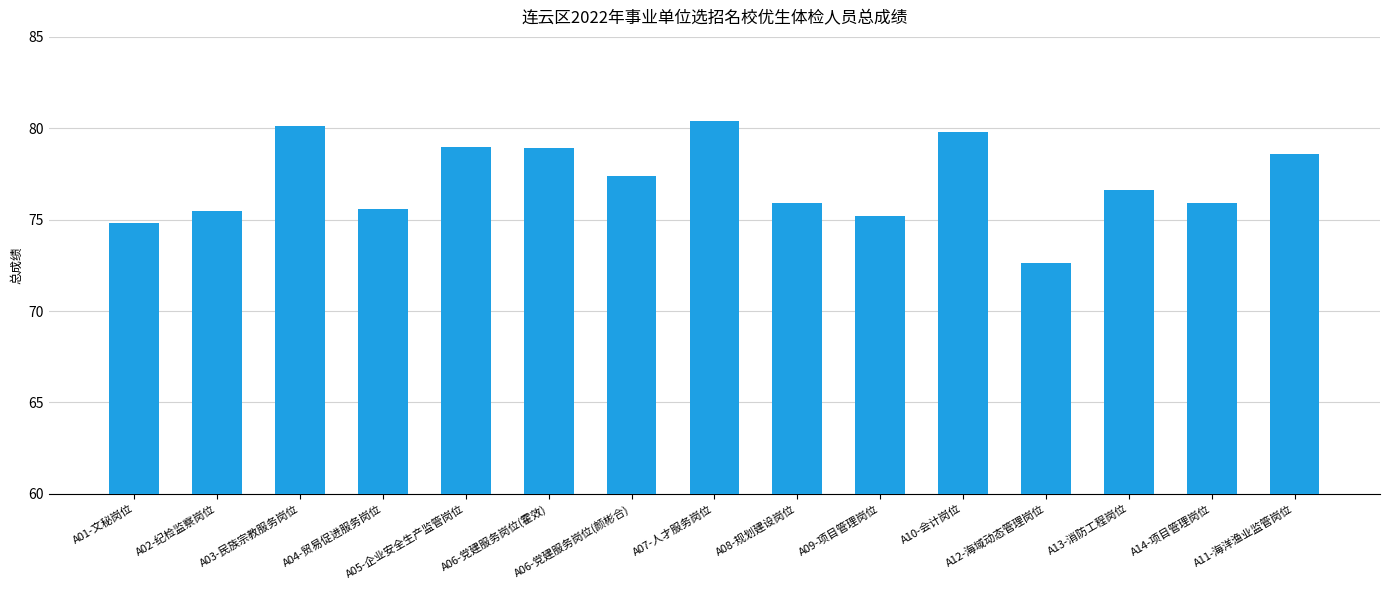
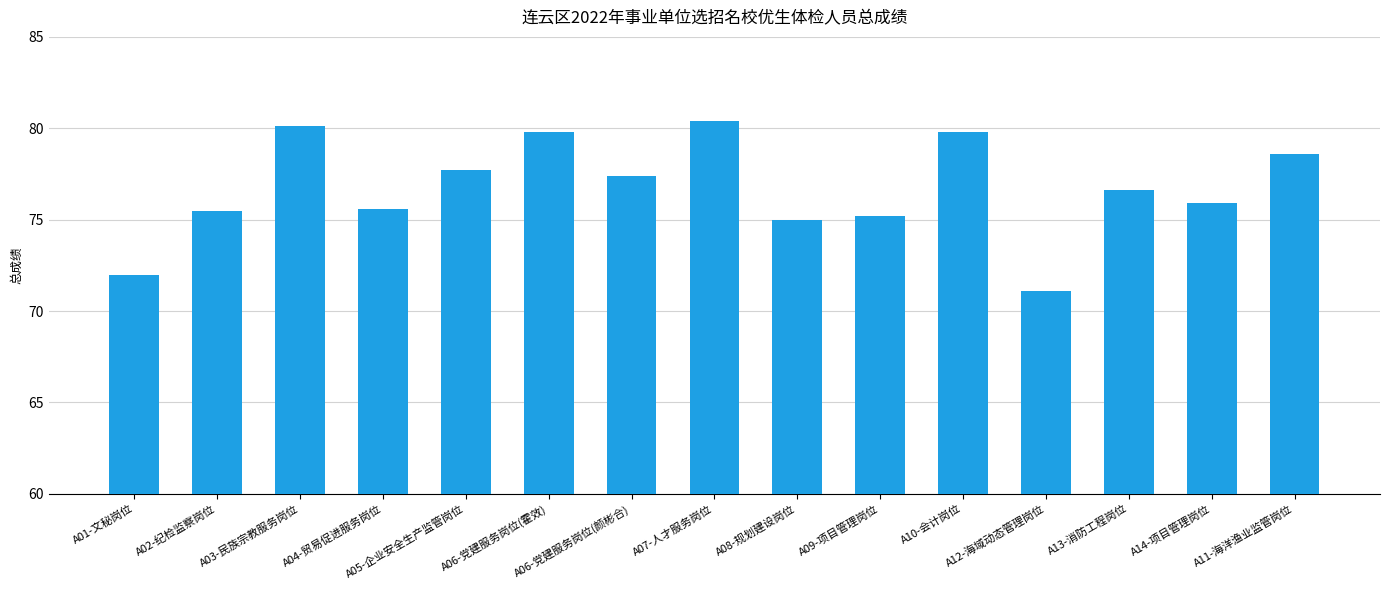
  {
-   "A01-文秘岗位": 74.8,
+   "A01-文秘岗位": 72.0,
    "A02-纪检监察岗位": 75.5,
    "A03-民族宗教服务岗位": 80.1,
    "A04-贸易促进服务岗位": 75.6,
-   "A05-企业安全生产监管岗位": 79.0,
-   "A06-党建服务岗位(霍效)": 78.9,
+   "A05-企业安全生产监管岗位": 77.7,
+   "A06-党建服务岗位(霍效)": 79.8,
    "A06-党建服务岗位(颜彬合)": 77.4,
    "A07-人才服务岗位": 80.4,
-   "A08-规划建设岗位": 75.9,
+   "A08-规划建设岗位": 75.0,
    "A09-项目管理岗位": 75.2,
    "A10-会计岗位": 79.8,
-   "A12-海域动态管理岗位": 72.6,
+   "A12-海域动态管理岗位": 71.1,
    "A13-消防工程岗位": 76.6,
    "A14-项目管理岗位": 75.9,
    "A11-海洋渔业监管岗位": 78.6
  }
